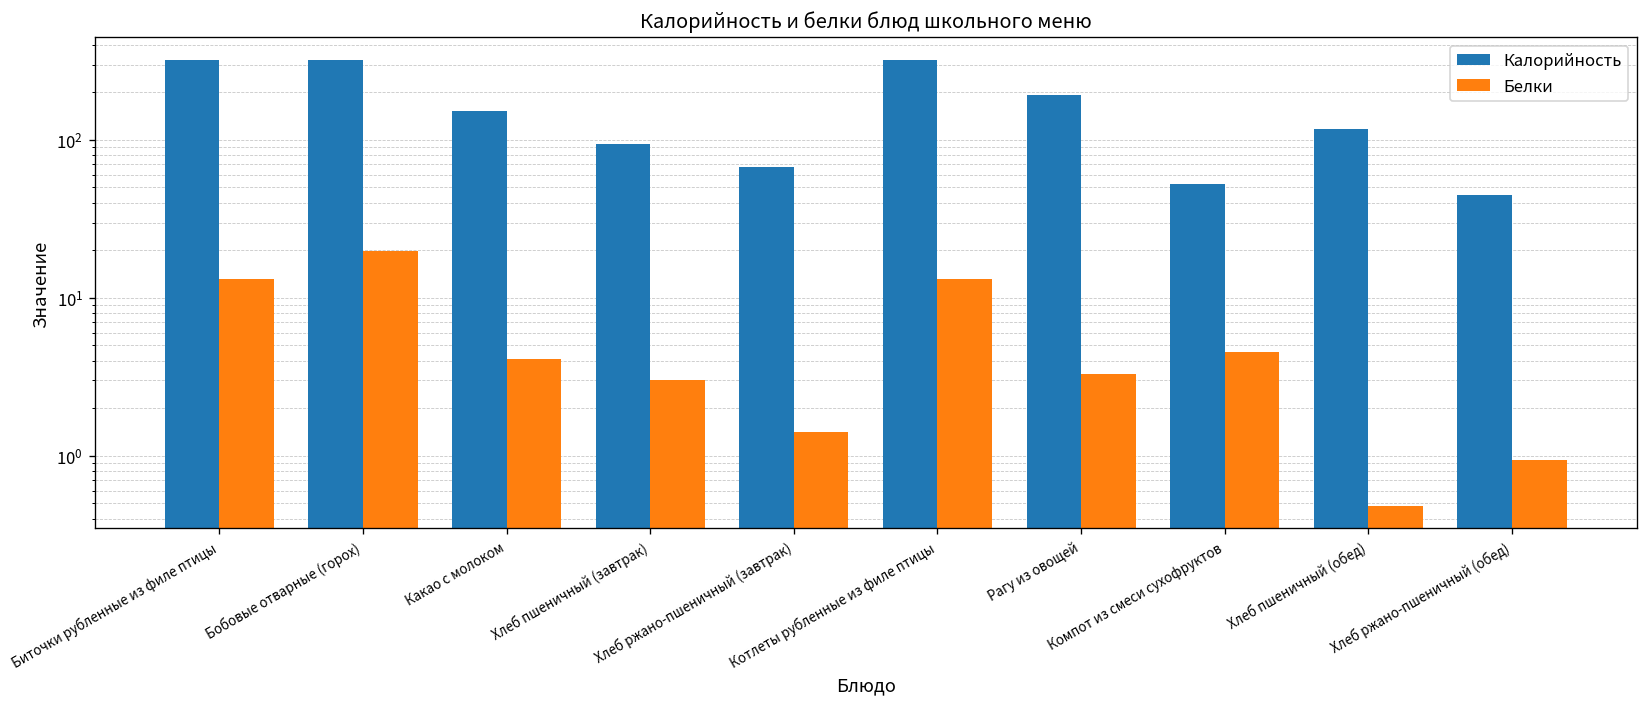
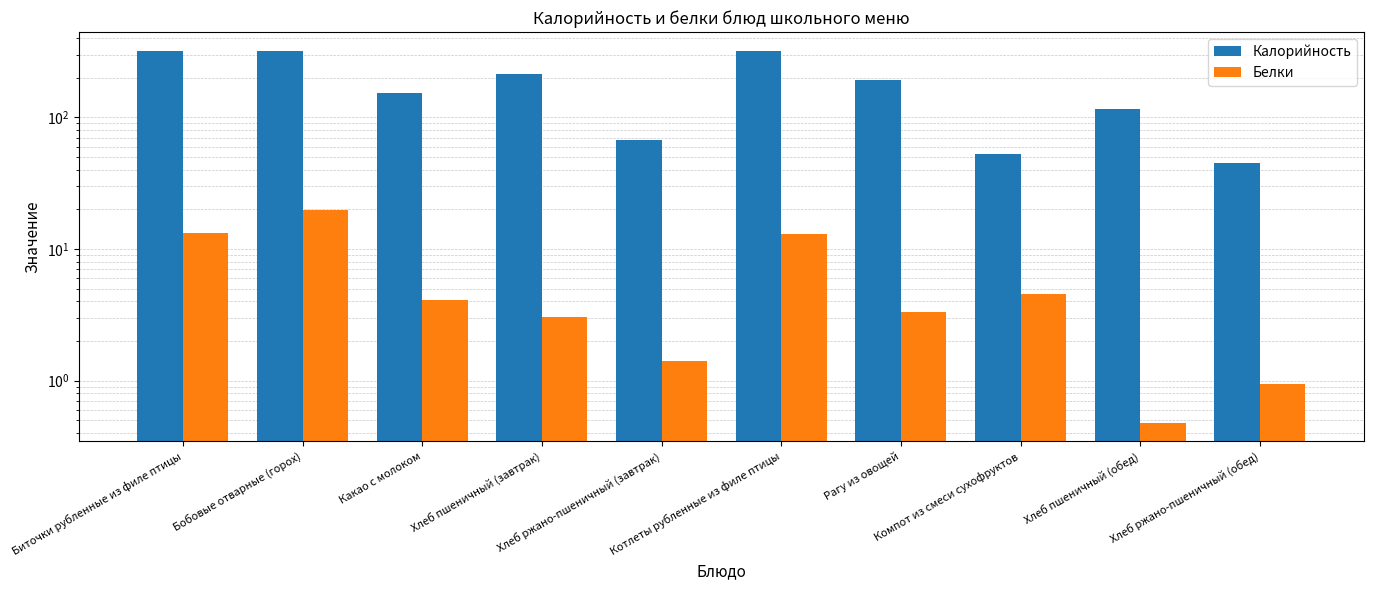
  {
    "Калорийность": {
      "Биточки рубленные из филе птицы": 320,
      "Бобовые отварные (горох)": 320,
      "Какао с молоком": 150,
-     "Хлеб пшеничный (завтрак)": 90,
+     "Хлеб пшеничный (завтрак)": 210,
      "Хлеб ржано-пшеничный (завтрак)": 70,
      "Котлеты рубленные из филе птицы": 320,
      "Рагу из овощей": 190,
      "Компот из смеси сухофруктов": 53,
      "Хлеб пшеничный (обед)": 120,
      "Хлеб ржано-пшеничный (обед)": 45
    },
    "Белки": {
      "Биточки рубленные из филе птицы": 13,
      "Бобовые отварные (горох)": 20,
      "Какао с молоком": 4,
      "Хлеб пшеничный (завтрак)": 3,
      "Хлеб ржано-пшеничный (завтрак)": 1.4,
      "Котлеты рубленные из филе птицы": 13,
      "Рагу из овощей": 3.3,
      "Компот из смеси сухофруктов": 4.5,
      "Хлеб пшеничный (обед)": 0.48,
      "Хлеб ржано-пшеничный (обед)": 0.9
    }
  }
